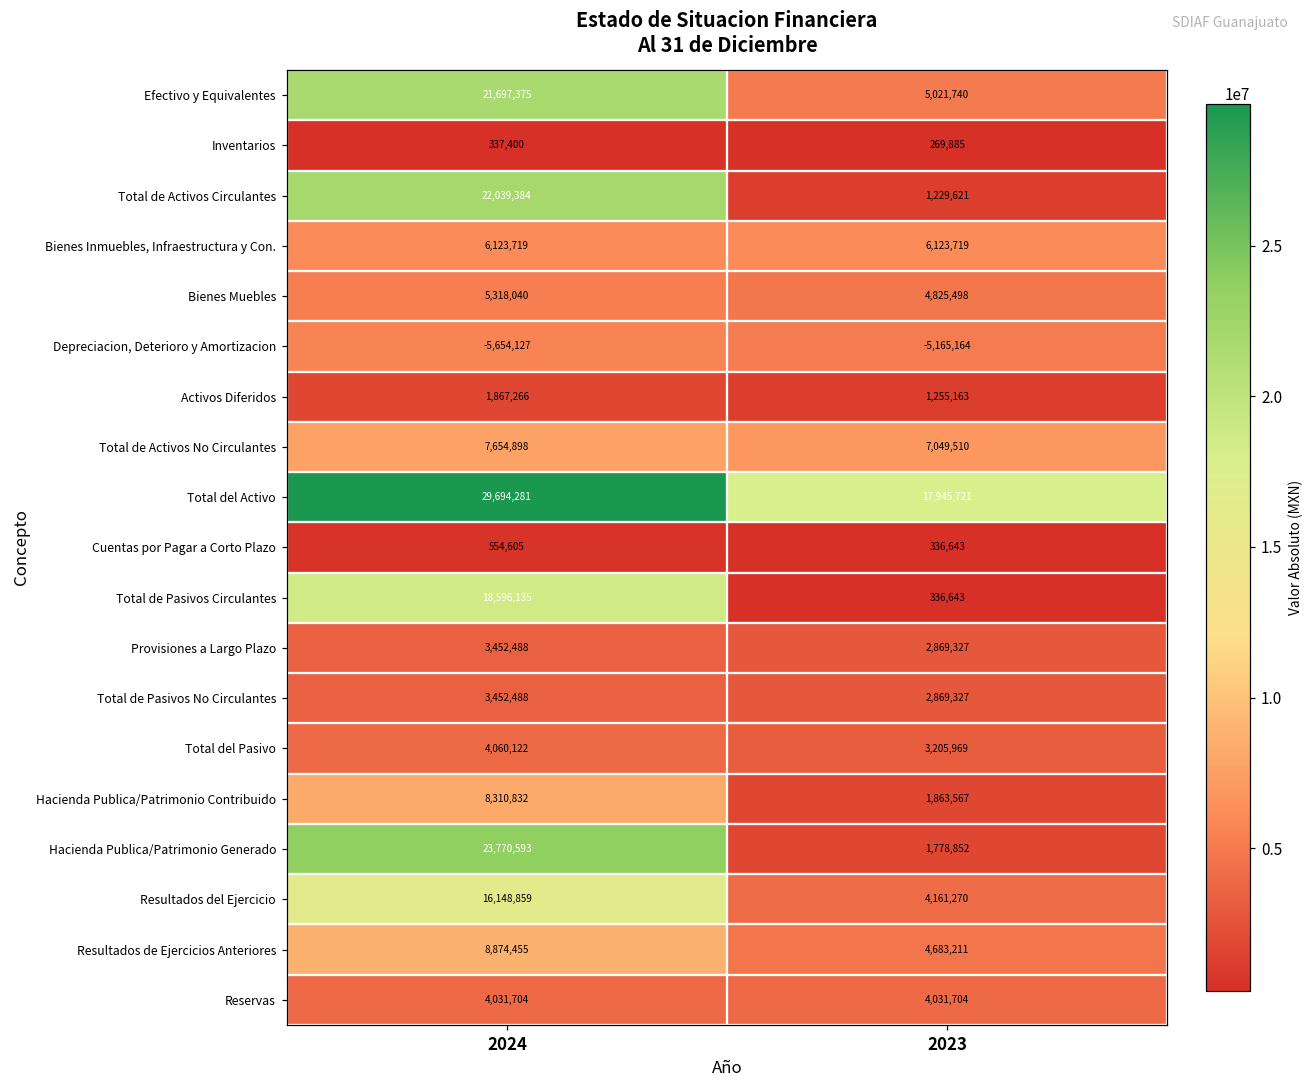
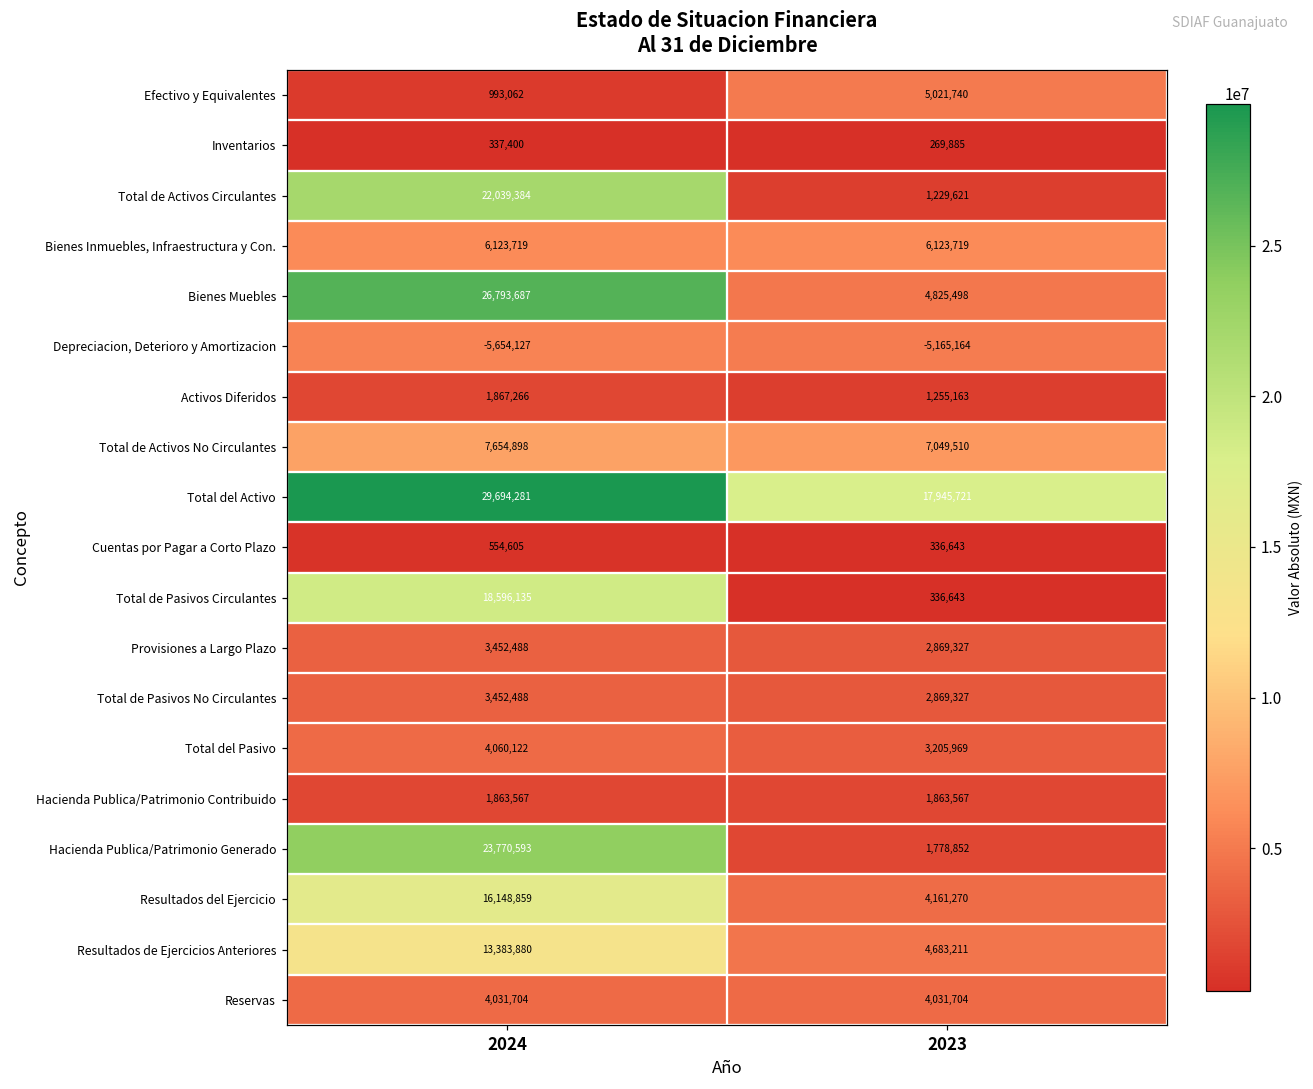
  {
    "Efectivo y Equivalentes": {
-     "2024": "21,697,375",
+     "2024": "993,062",
      "2023": "5,021,740"
    },
    "Inventarios": {
      "2024": "337,400",
      "2023": "269,885"
    },
    "Total de Activos Circulantes": {
      "2024": "22,039,384",
      "2023": "1,229,621"
    },
    "Bienes Inmuebles, Infraestructura y Con.": {
      "2024": "6,123,719",
      "2023": "6,123,719"
    },
    "Bienes Muebles": {
-     "2024": "5,318,040",
+     "2024": "26,793,687",
      "2023": "4,825,498"
    },
    "Depreciacion, Deterioro y Amortizacion": {
      "2024": "-5,654,127",
      "2023": "-5,165,164"
    },
    "Activos Diferidos": {
      "2024": "1,867,266",
      "2023": "1,255,163"
    },
    "Total de Activos No Circulantes": {
      "2024": "7,654,898",
      "2023": "7,049,510"
    },
    "Total del Activo": {
      "2024": "29,694,281",
      "2023": "17,945,721"
    },
    "Cuentas por Pagar a Corto Plazo": {
      "2024": "554,605",
      "2023": "336,643"
    },
    "Total de Pasivos Circulantes": {
      "2024": "18,596,135",
      "2023": "336,643"
    },
    "Provisiones a Largo Plazo": {
      "2024": "3,452,488",
      "2023": "2,869,327"
    },
    "Total de Pasivos No Circulantes": {
      "2024": "3,452,488",
      "2023": "2,869,327"
    },
    "Total del Pasivo": {
      "2024": "4,060,122",
      "2023": "3,205,969"
    },
    "Hacienda Publica/Patrimonio Contribuido": {
-     "2024": "8,310,832",
+     "2024": "1,863,567",
      "2023": "1,863,567"
    },
    "Hacienda Publica/Patrimonio Generado": {
      "2024": "23,770,593",
      "2023": "1,778,852"
    },
    "Resultados del Ejercicio": {
      "2024": "16,148,859",
      "2023": "4,161,270"
    },
    "Resultados de Ejercicios Anteriores": {
-     "2024": "8,874,455",
+     "2024": "13,383,880",
      "2023": "4,683,211"
    },
    "Reservas": {
      "2024": "4,031,704",
      "2023": "4,031,704"
    }
  }
